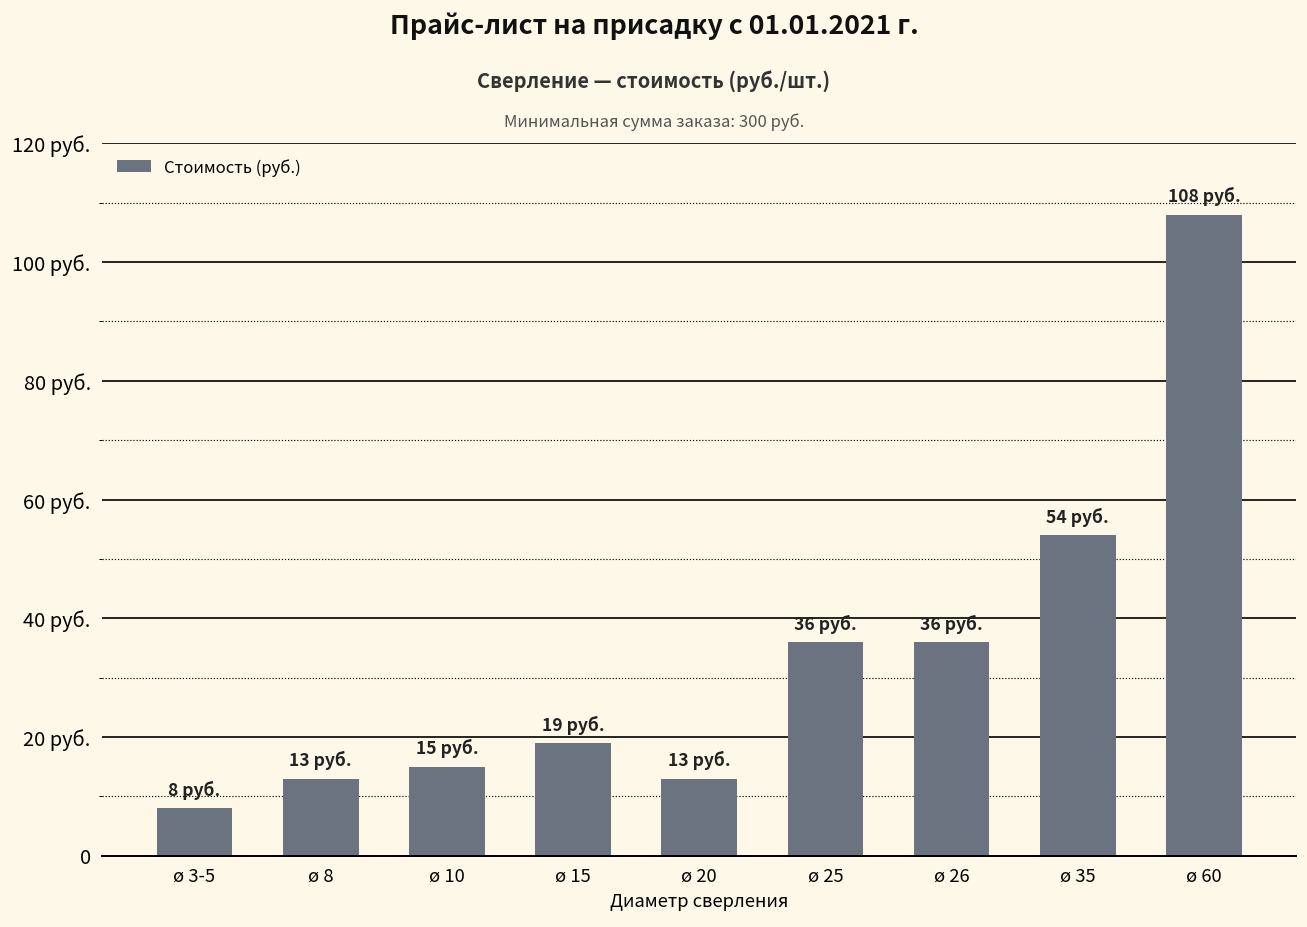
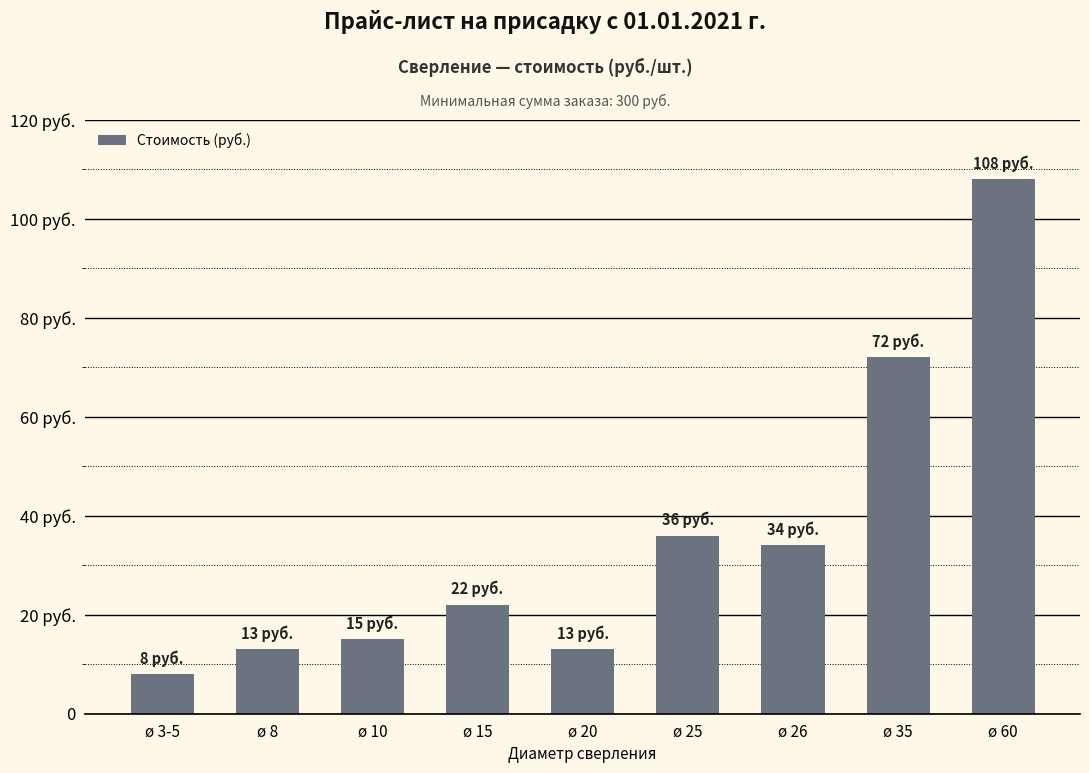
  {
    "ø 3-5": 8,
    "ø 8": 13,
    "ø 10": 15,
-   "ø 15": 19,
+   "ø 15": 22,
    "ø 20": 13,
    "ø 25": 36,
-   "ø 26": 36,
-   "ø 35": 54,
+   "ø 26": 34,
+   "ø 35": 72,
    "ø 60": 108
  }
